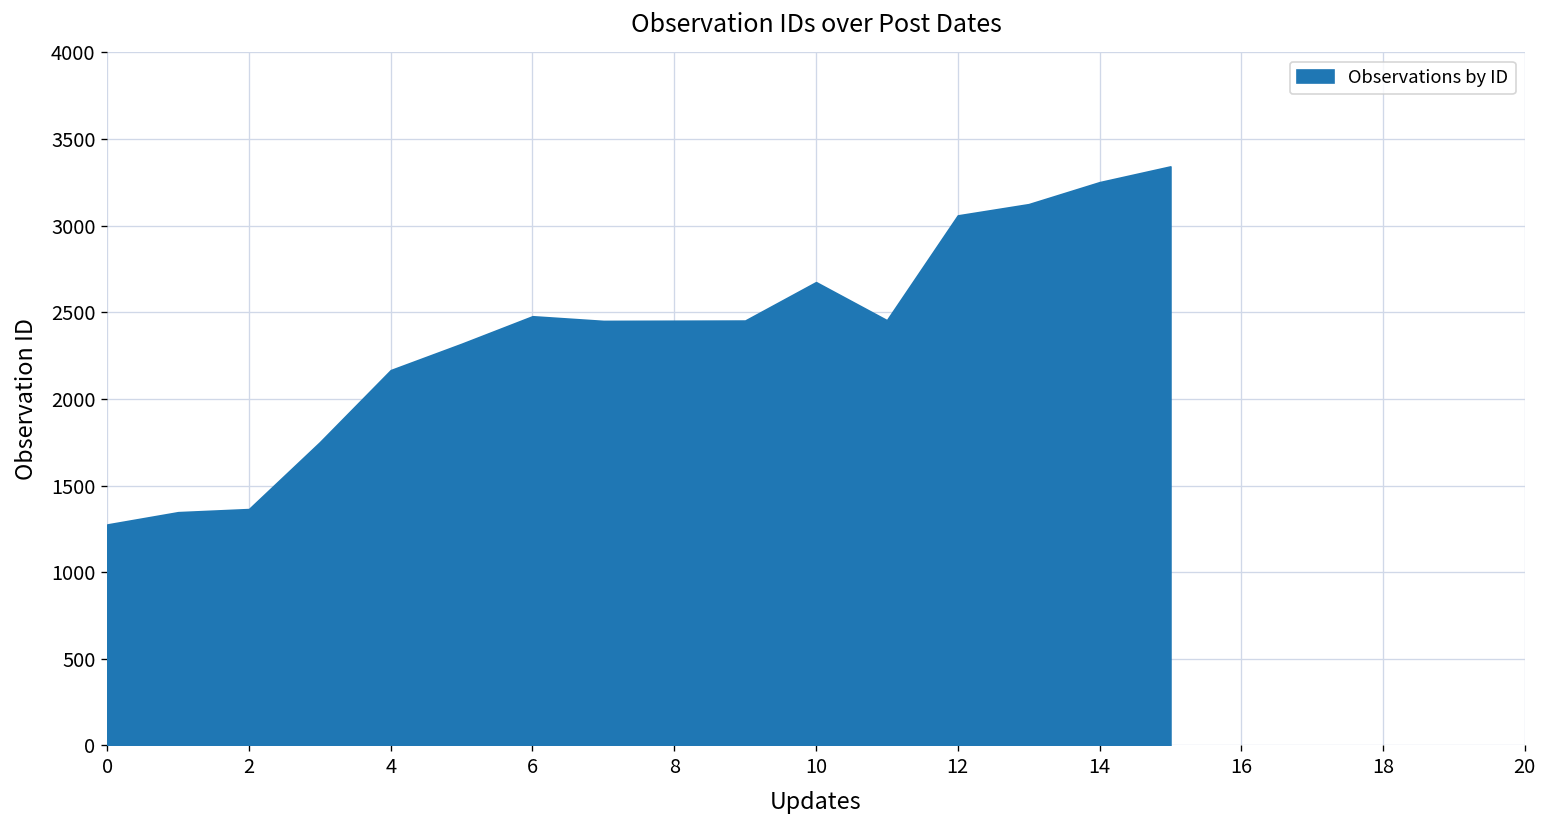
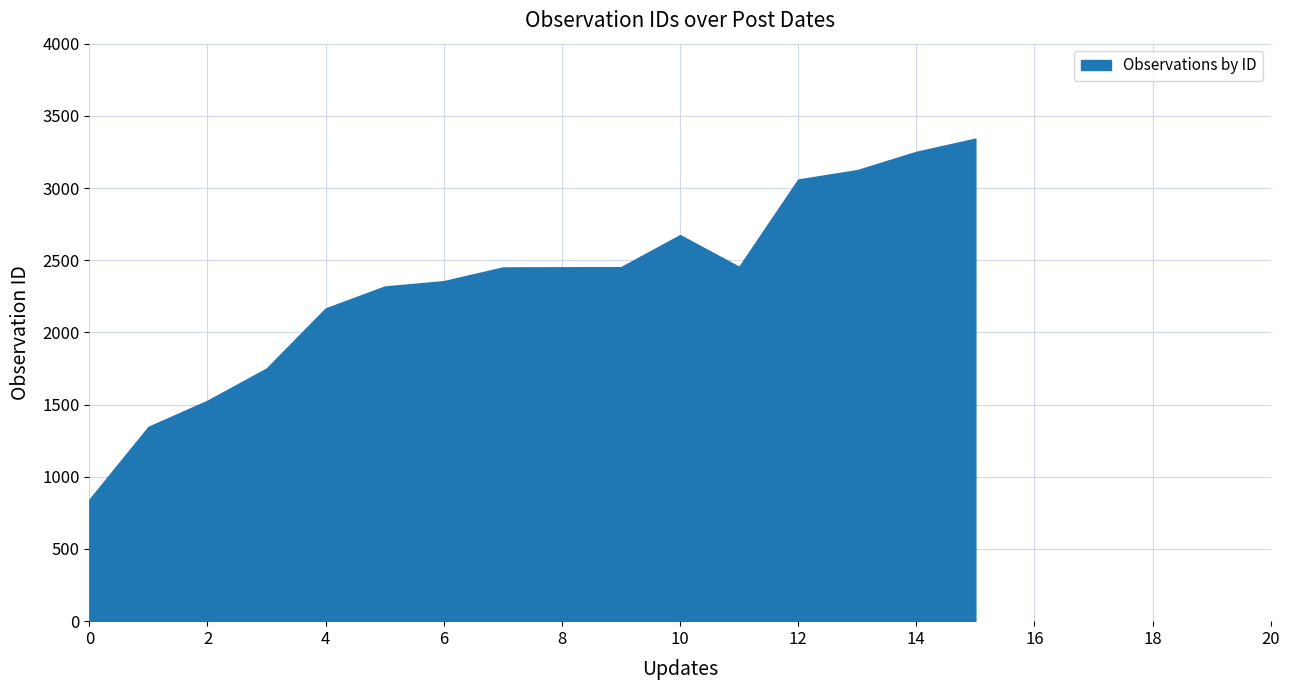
  {
-   "0": 1280,
-   "2": 1360,
+   "0": 840,
+   "2": 1530,
    "4": 2170,
-   "6": 2480,
+   "6": 2360,
    "8": 2450,
    "10": 2670,
    "12": 3060,
    "14": 3250
  }
